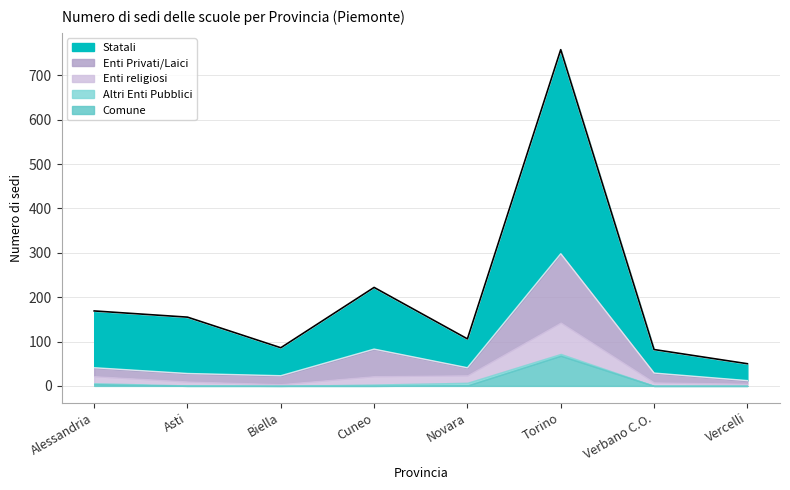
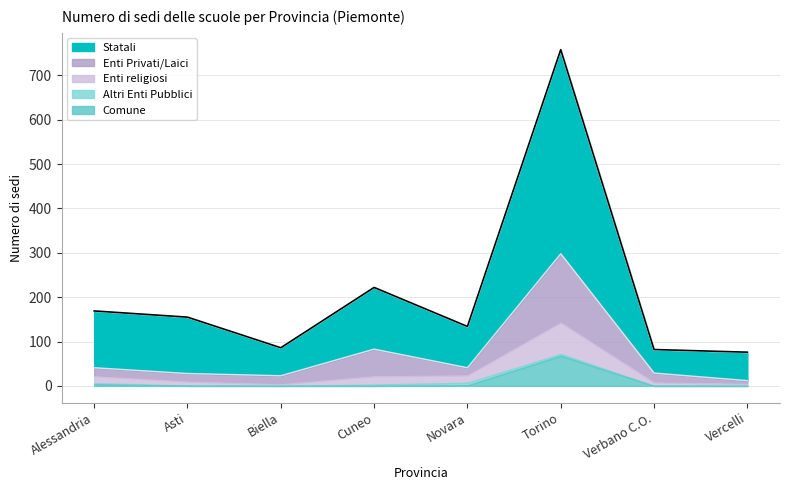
  {
    "Statali": {
      "Alessandria": 130,
      "Asti": 130,
      "Biella": 60,
      "Cuneo": 140,
-     "Novara": 70,
+     "Novara": 90,
      "Torino": 460,
      "Verbano C.O.": 50,
-     "Vercelli": 40
+     "Vercelli": 60
    }
  }
